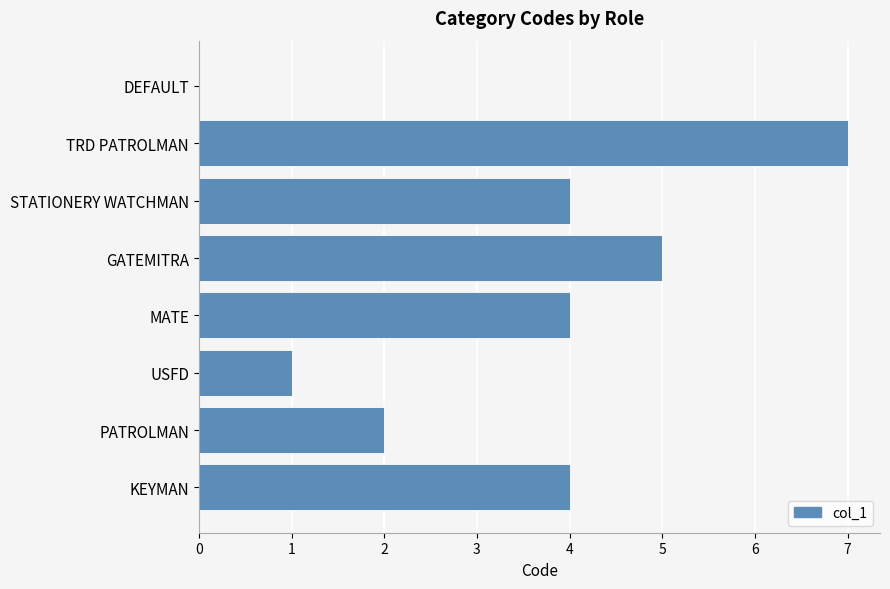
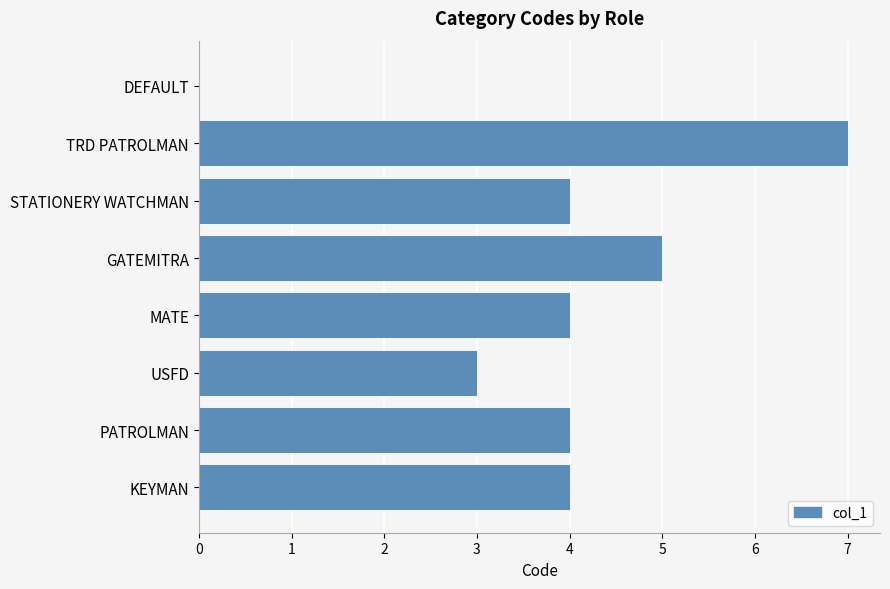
  {
    "DEFAULT": 0,
    "TRD PATROLMAN": 7,
    "STATIONERY WATCHMAN": 4,
    "GATEMITRA": 5,
    "MATE": 4,
-   "USFD": 1,
-   "PATROLMAN": 2,
+   "USFD": 3,
+   "PATROLMAN": 4,
    "KEYMAN": 4
  }
